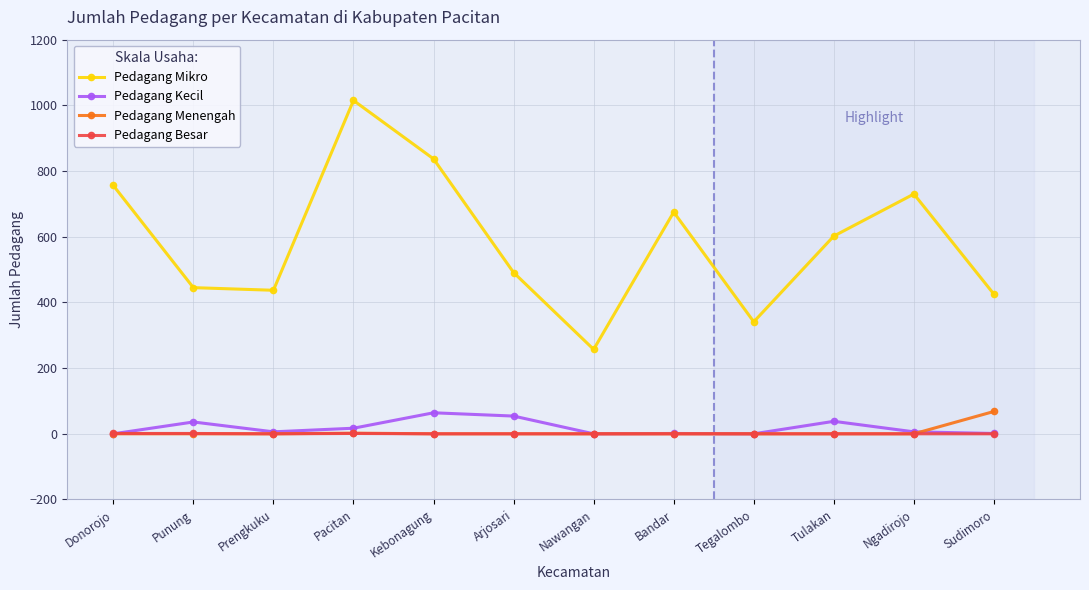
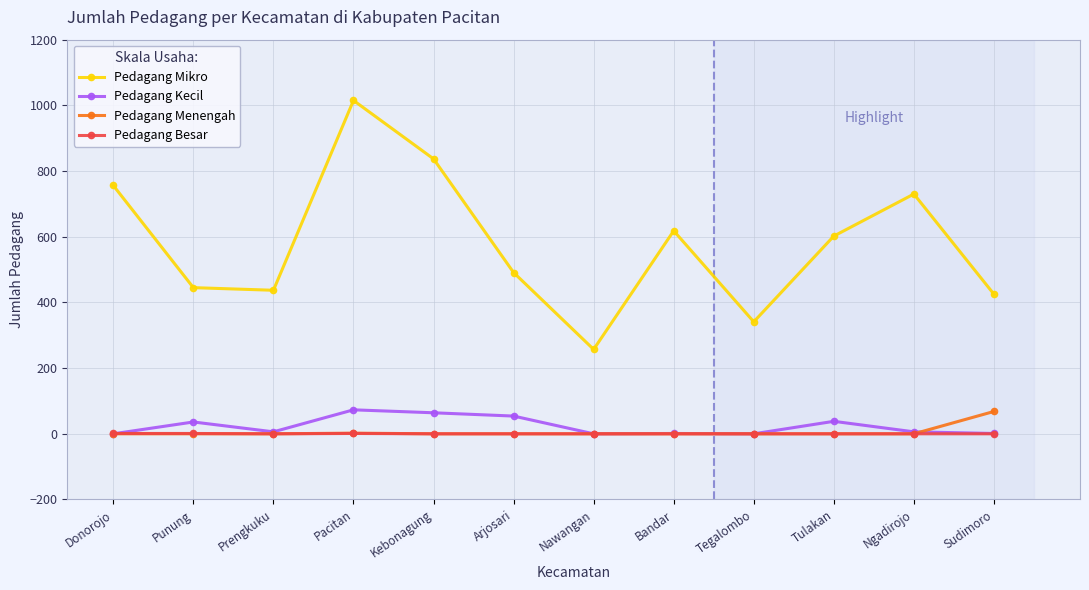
  {
    "Pedagang Mikro": {
      "Donorojo": 760,
      "Punung": 450,
      "Prengkuku": 440,
      "Pacitan": 1020,
      "Kebonagung": 840,
      "Arjosari": 490,
      "Nawangan": 260,
-     "Bandar": 680,
+     "Bandar": 620,
      "Tegalombo": 340,
      "Tulakan": 600,
      "Ngadirojo": 730,
      "Sudimoro": 430
    },
    "Pedagang Kecil": {
      "Punung": 40,
-     "Pacitan": 20,
+     "Pacitan": 70,
      "Kebonagung": 60,
      "Arjosari": 50,
      "Tulakan": 40
    },
    "Pedagang Menengah": {
      "Sudimoro": 70
    }
  }
